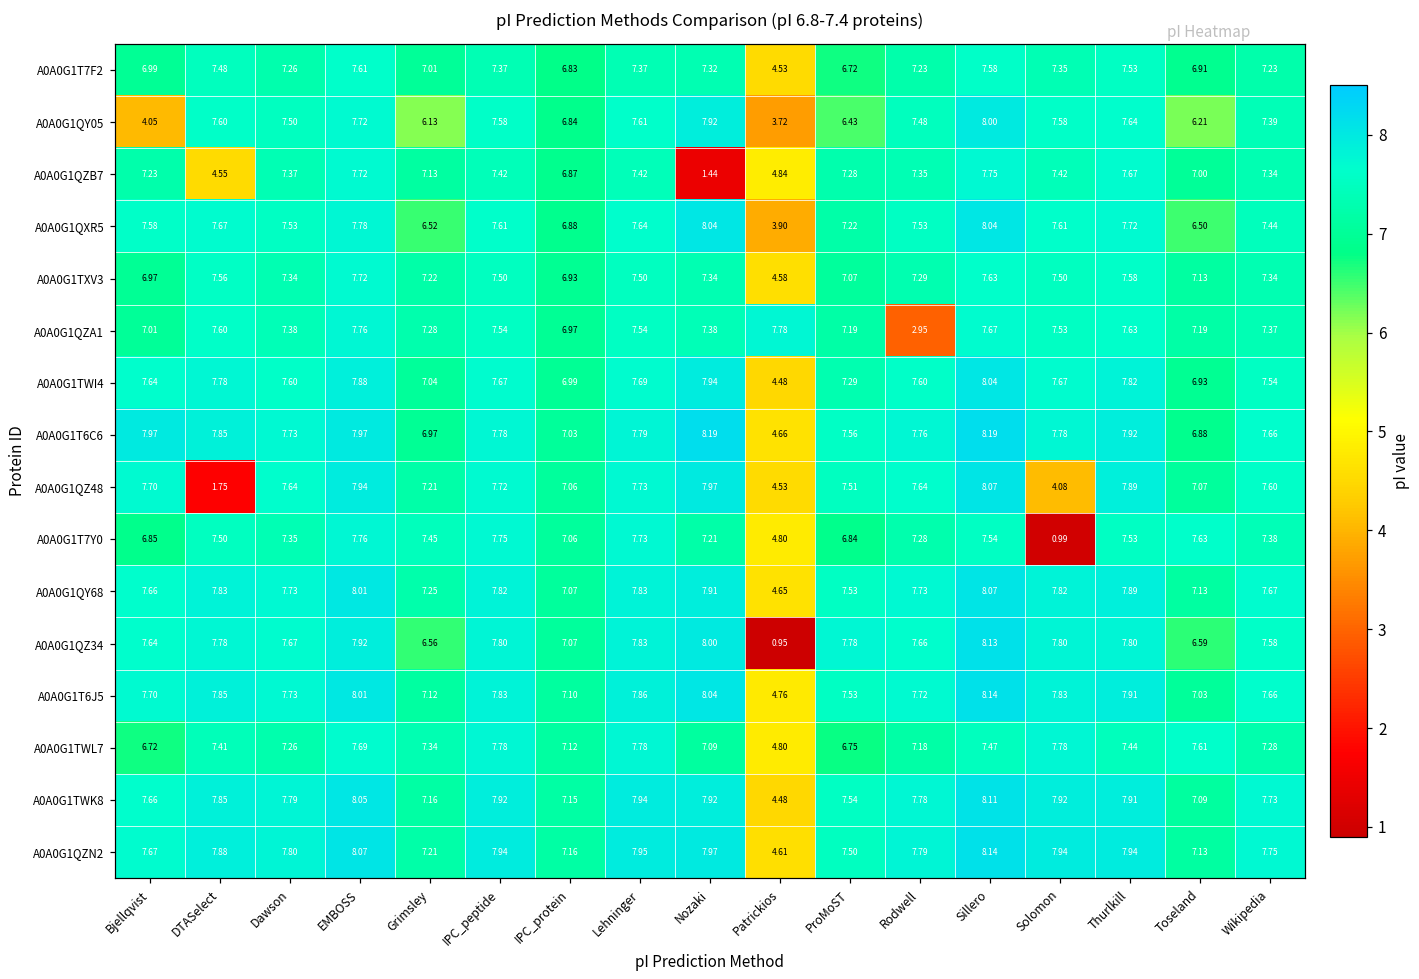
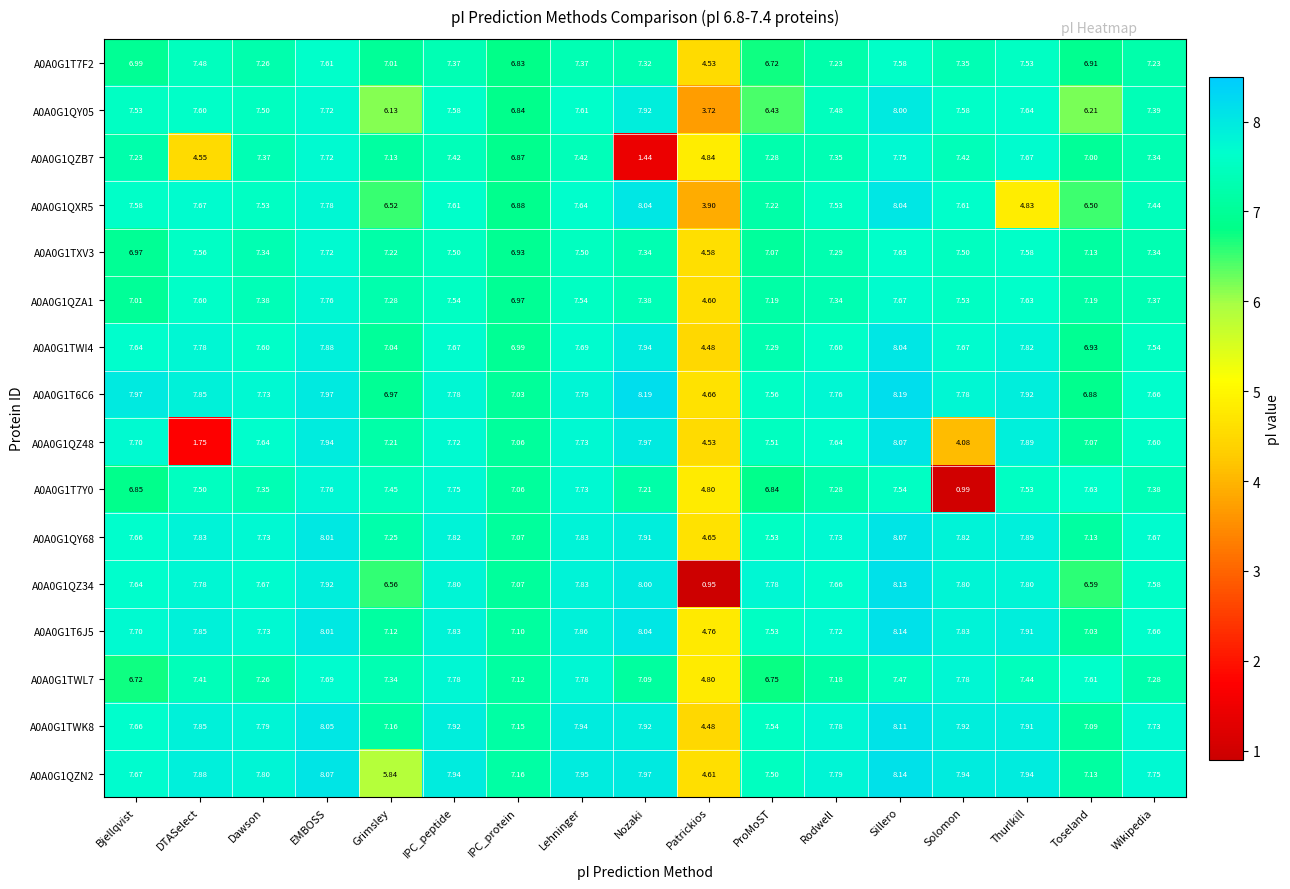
  {
    "A0A0G1QY05": {
-     "Bjellqvist": 4.05,
+     "Bjellqvist": 7.53,
      "DTASelect": 7.60,
      "Dawson": 7.50,
      "EMBOSS": 7.72,
      "Grimsley": 6.13,
      "IPC_peptide": 7.58,
      "IPC_protein": 6.84,
      "Lehninger": 7.61,
      "Nozaki": 7.92,
      "Patrickios": 3.72,
      "ProMoST": 6.43,
      "Rodwell": 7.48,
      "Sillero": 8.00,
      "Solomon": 7.58,
      "Thurlkill": 7.64,
      "Toseland": 6.21,
      "Wikipedia": 7.39
    },
    "A0A0G1QXR5": {
      "Bjellqvist": 7.58,
      "DTASelect": 7.67,
      "Dawson": 7.53,
      "EMBOSS": 7.78,
      "Grimsley": 6.52,
      "IPC_peptide": 7.61,
      "IPC_protein": 6.88,
      "Lehninger": 7.64,
      "Nozaki": 8.04,
      "Patrickios": 3.90,
      "ProMoST": 7.22,
      "Rodwell": 7.53,
      "Sillero": 8.04,
      "Solomon": 7.61,
-     "Thurlkill": 7.72,
+     "Thurlkill": 4.83,
      "Toseland": 6.50,
      "Wikipedia": 7.44
    },
    "A0A0G1QZA1": {
      "Bjellqvist": 7.01,
      "DTASelect": 7.60,
      "Dawson": 7.38,
      "EMBOSS": 7.76,
      "Grimsley": 7.28,
      "IPC_peptide": 7.54,
      "IPC_protein": 6.97,
      "Lehninger": 7.54,
      "Nozaki": 7.38,
-     "Patrickios": 7.78,
+     "Patrickios": 4.60,
      "ProMoST": 7.19,
-     "Rodwell": 2.95,
+     "Rodwell": 7.34,
      "Sillero": 7.67,
      "Solomon": 7.53,
      "Thurlkill": 7.63,
      "Toseland": 7.19,
      "Wikipedia": 7.37
    },
    "A0A0G1QZN2": {
      "Bjellqvist": 7.67,
      "DTASelect": 7.88,
      "Dawson": 7.80,
      "EMBOSS": 8.07,
-     "Grimsley": 7.21,
+     "Grimsley": 5.84,
      "IPC_peptide": 7.94,
      "IPC_protein": 7.16,
      "Lehninger": 7.95,
      "Nozaki": 7.97,
      "Patrickios": 4.61,
      "ProMoST": 7.50,
      "Rodwell": 7.79,
      "Sillero": 8.14,
      "Solomon": 7.94,
      "Thurlkill": 7.94,
      "Toseland": 7.13,
      "Wikipedia": 7.75
    }
  }
